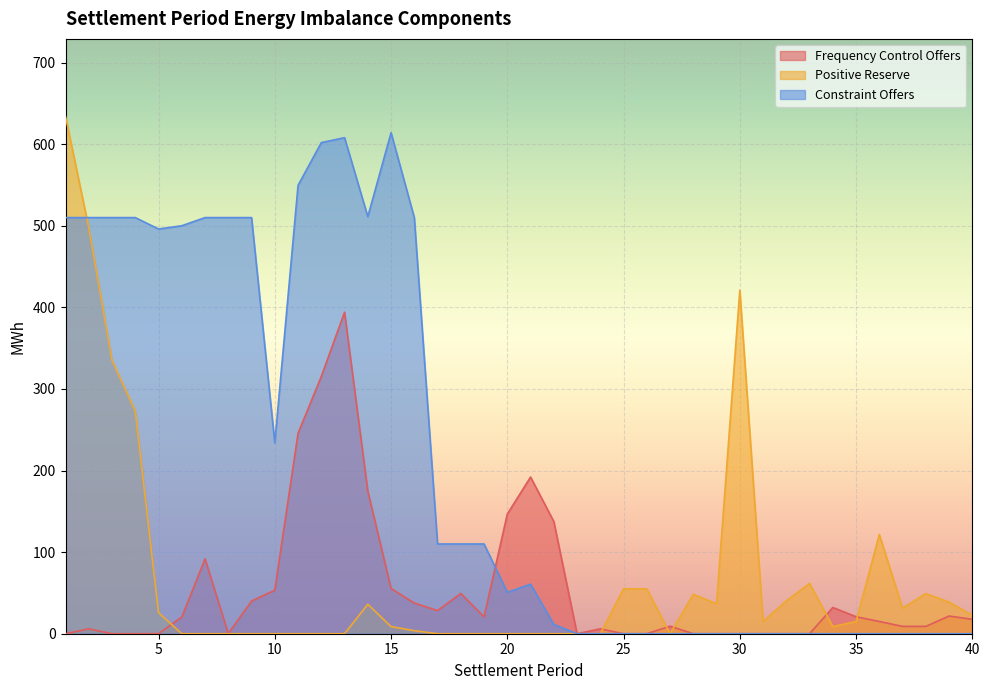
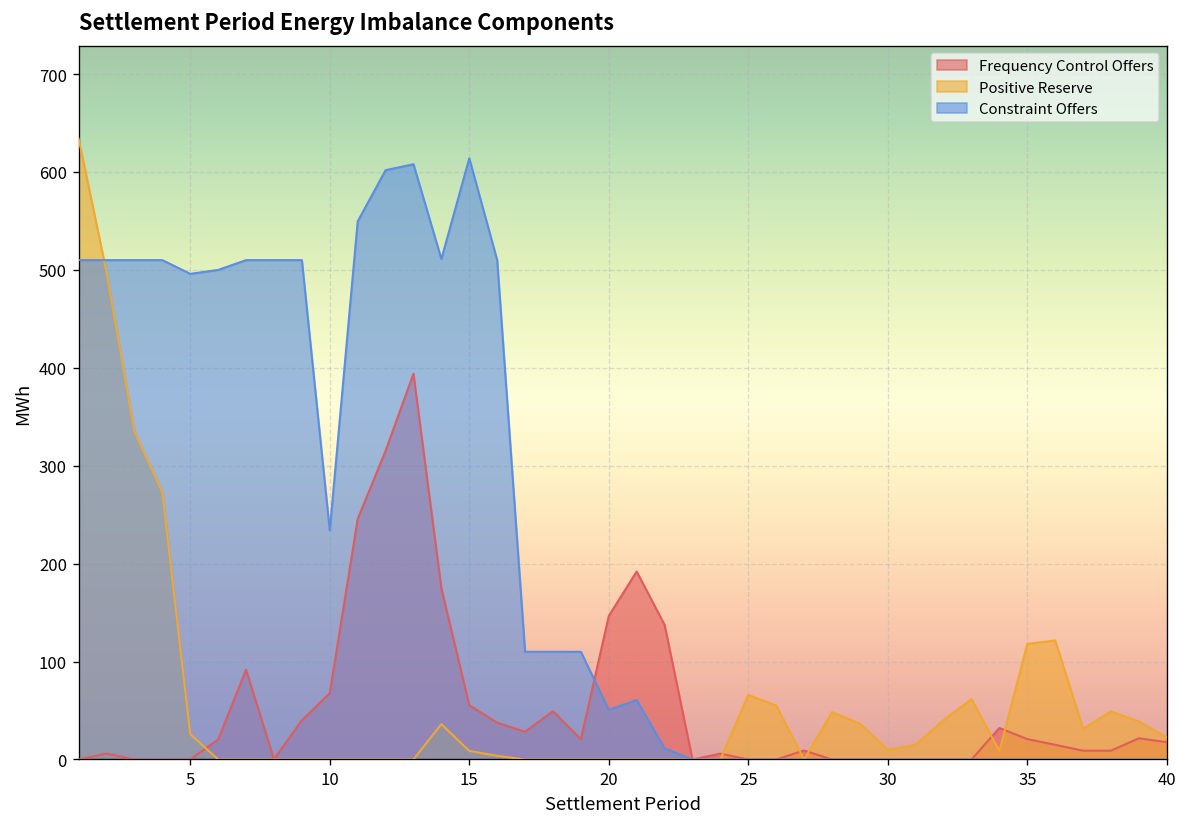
  {
    "Frequency Control Offers": {
      "5": 0,
-     "10": 50,
+     "10": 70,
      "15": 60,
      "20": 150,
      "35": 20,
      "40": 20
    },
    "Positive Reserve": {
      "5": 30,
      "10": 0,
      "15": 10,
      "20": 0,
-     "25": 60,
-     "30": 420,
-     "35": 20,
+     "25": 70,
+     "30": 10,
+     "35": 120,
      "40": 20
    },
    "Constraint Offers": {
      "5": 500,
      "10": 230,
      "15": 610,
      "20": 50,
      "35": 0,
      "40": 0
    }
  }
